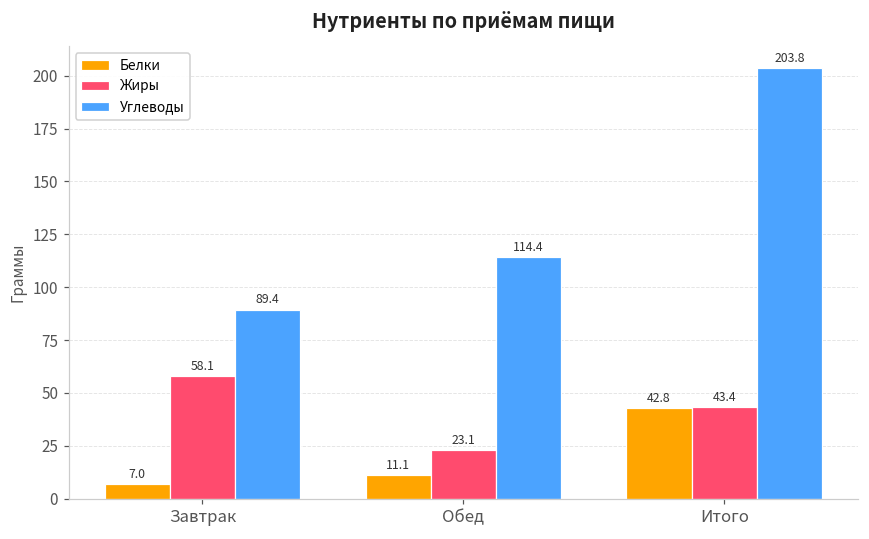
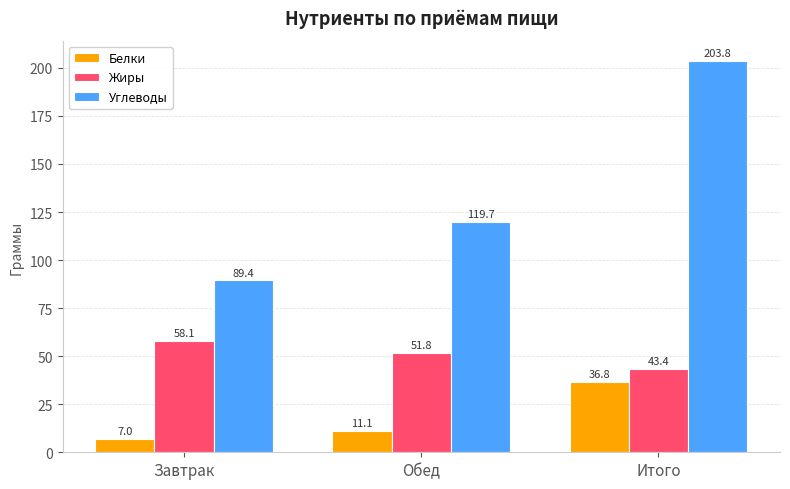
  {
    "Белки": {
      "Завтрак": 7.0,
      "Обед": 11.1,
-     "Итого": 42.8
+     "Итого": 36.8
    },
    "Жиры": {
      "Завтрак": 58.1,
-     "Обед": 23.1,
+     "Обед": 51.8,
      "Итого": 43.4
    },
    "Углеводы": {
      "Завтрак": 89.4,
-     "Обед": 114.4,
+     "Обед": 119.7,
      "Итого": 203.8
    }
  }
